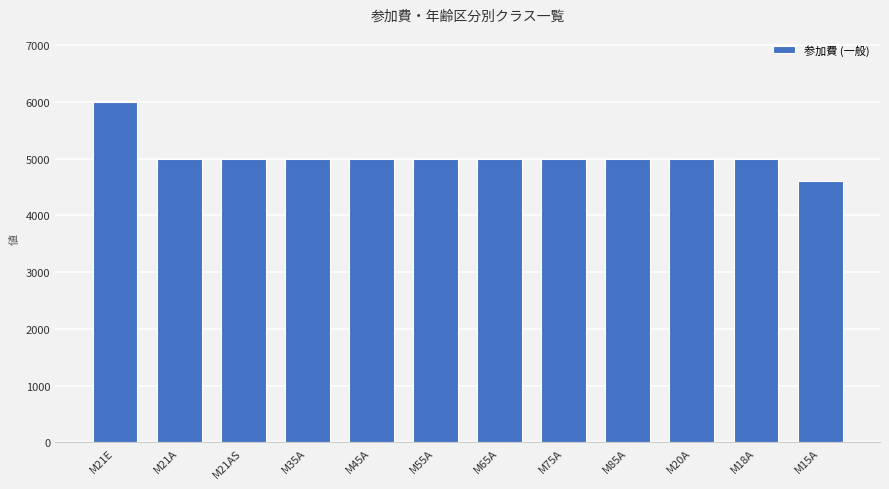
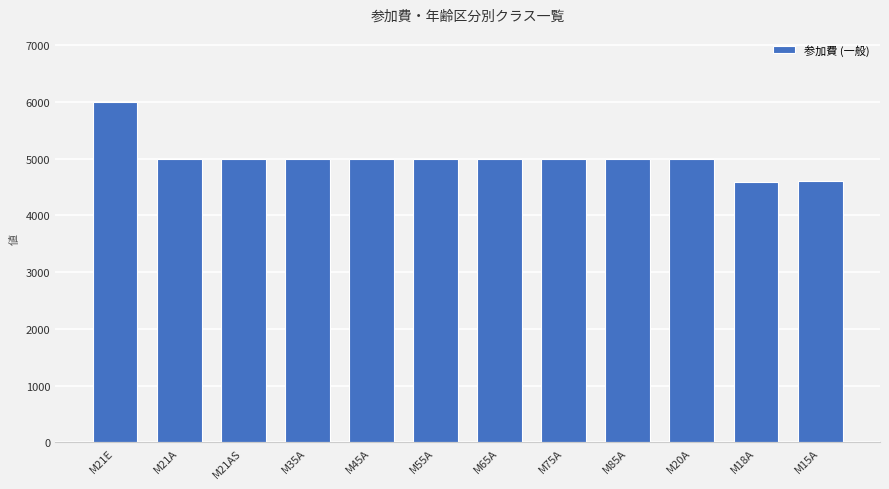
  {
    "M21E": 6000,
    "M21A": 5000,
    "M21AS": 5000,
    "M35A": 5000,
    "M45A": 5000,
    "M55A": 5000,
    "M65A": 5000,
    "M75A": 5000,
    "M85A": 5000,
    "M20A": 5000,
-   "M18A": 5000,
+   "M18A": 4600,
    "M15A": 4600
  }
